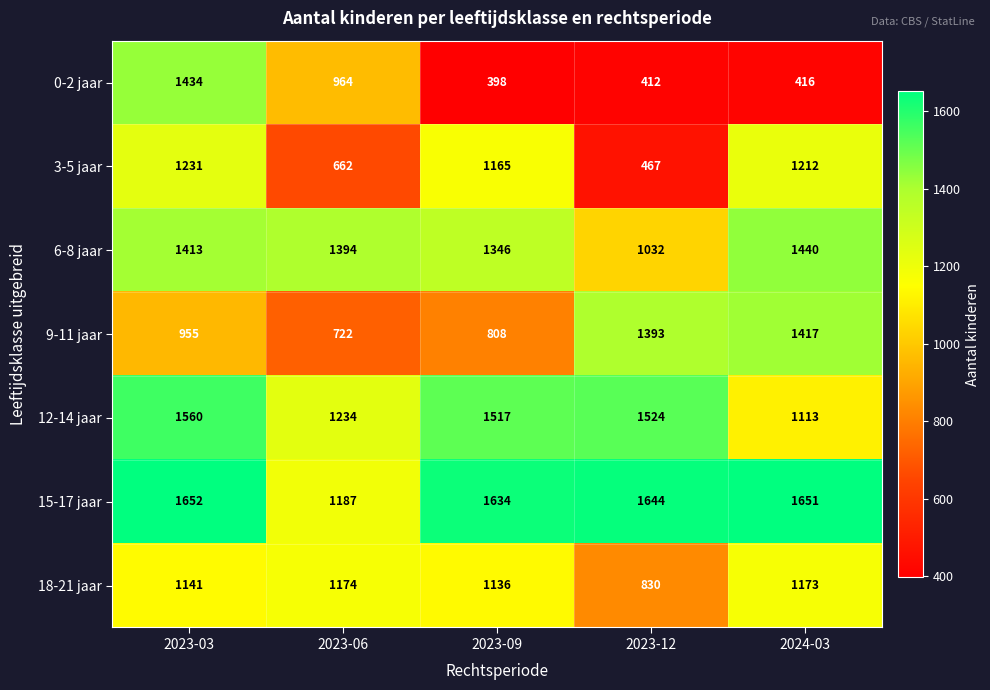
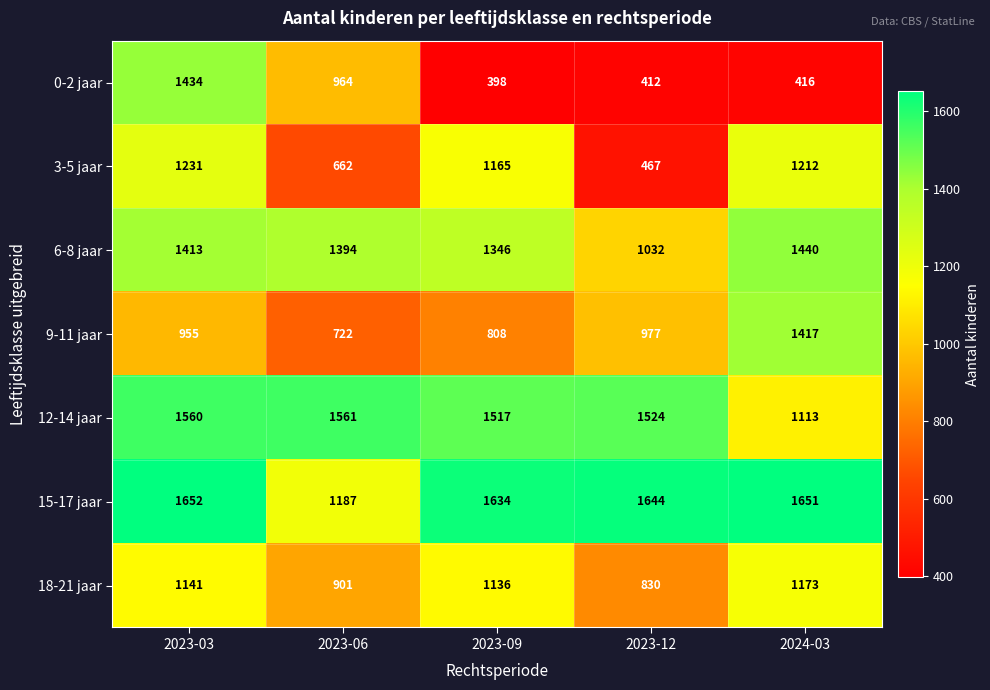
  {
    "0-2 jaar": {
      "2023-03": 1434,
      "2023-06": 964,
      "2023-09": 398,
      "2023-12": 412,
      "2024-03": 416
    },
    "3-5 jaar": {
      "2023-03": 1231,
      "2023-06": 662,
      "2023-09": 1165,
      "2023-12": 467,
      "2024-03": 1212
    },
    "6-8 jaar": {
      "2023-03": 1413,
      "2023-06": 1394,
      "2023-09": 1346,
      "2023-12": 1032,
      "2024-03": 1440
    },
    "9-11 jaar": {
      "2023-03": 955,
      "2023-06": 722,
      "2023-09": 808,
-     "2023-12": 1393,
+     "2023-12": 977,
      "2024-03": 1417
    },
    "12-14 jaar": {
      "2023-03": 1560,
-     "2023-06": 1234,
+     "2023-06": 1561,
      "2023-09": 1517,
      "2023-12": 1524,
      "2024-03": 1113
    },
    "15-17 jaar": {
      "2023-03": 1652,
      "2023-06": 1187,
      "2023-09": 1634,
      "2023-12": 1644,
      "2024-03": 1651
    },
    "18-21 jaar": {
      "2023-03": 1141,
-     "2023-06": 1174,
+     "2023-06": 901,
      "2023-09": 1136,
      "2023-12": 830,
      "2024-03": 1173
    }
  }
